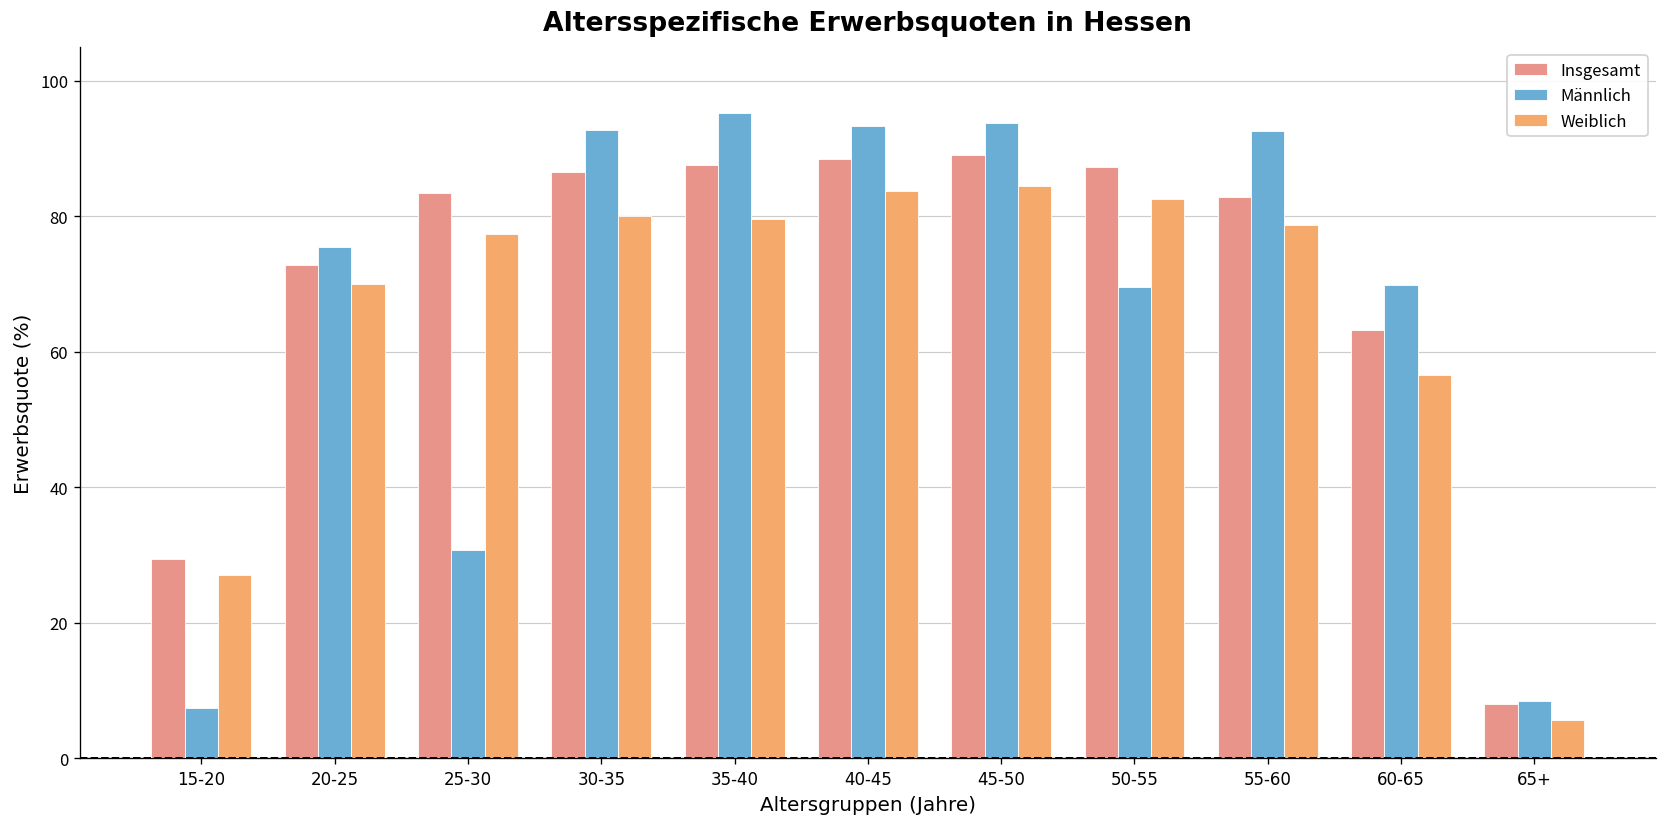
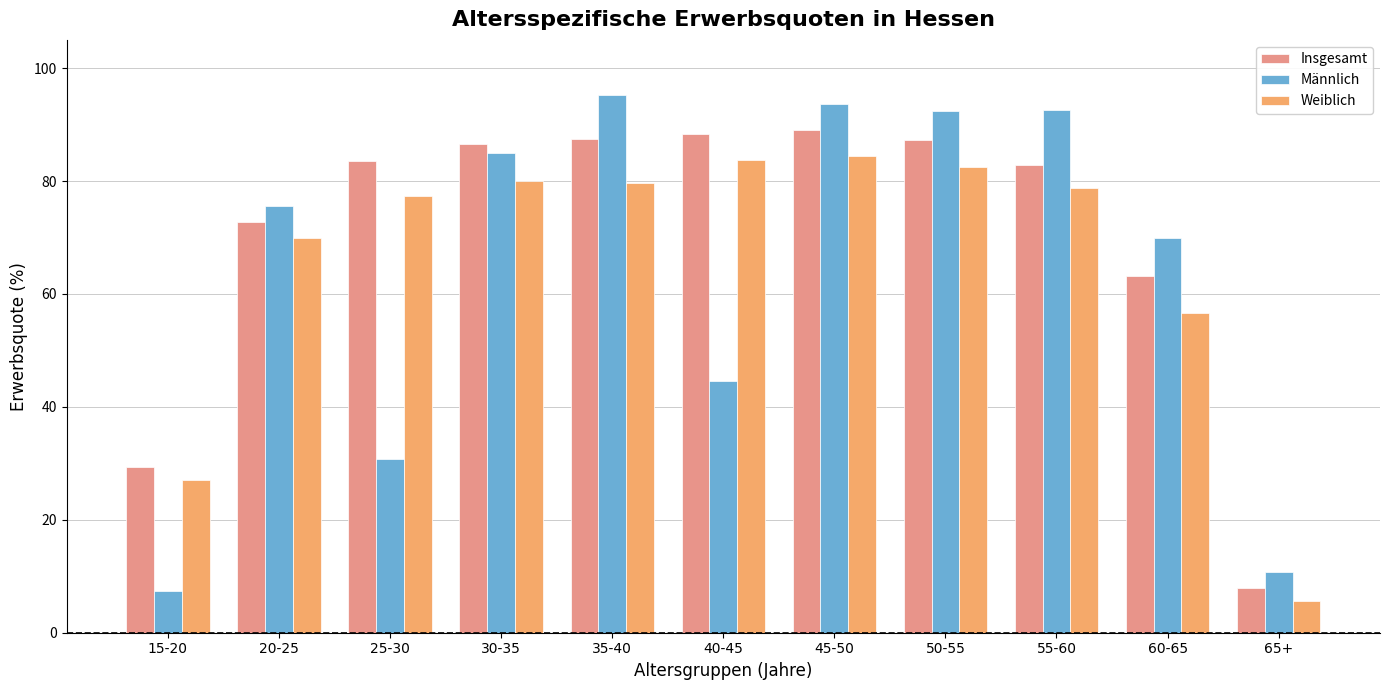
  {
    "Männlich": {
      "15-20": 7,
      "20-25": 76,
      "25-30": 31,
-     "30-35": 93,
+     "30-35": 85,
      "35-40": 95,
-     "40-45": 93,
+     "40-45": 45,
      "45-50": 94,
-     "50-55": 70,
+     "50-55": 92,
      "55-60": 93,
      "60-65": 70,
-     "65+": 9
+     "65+": 11
    }
  }
